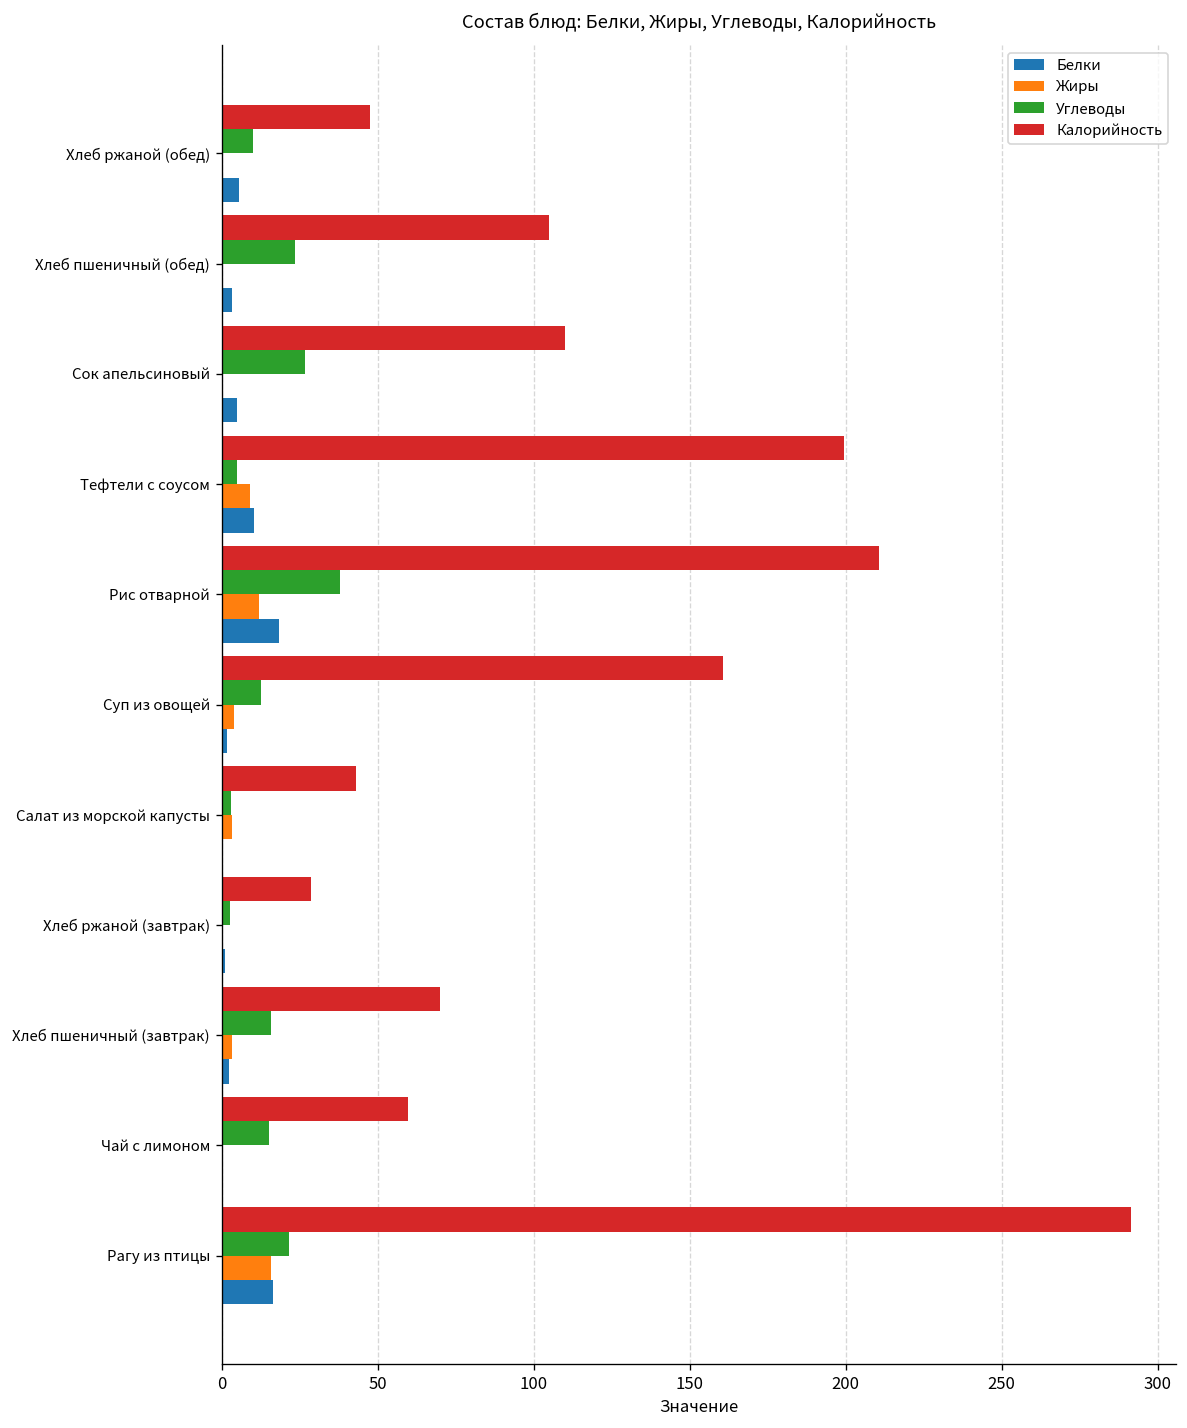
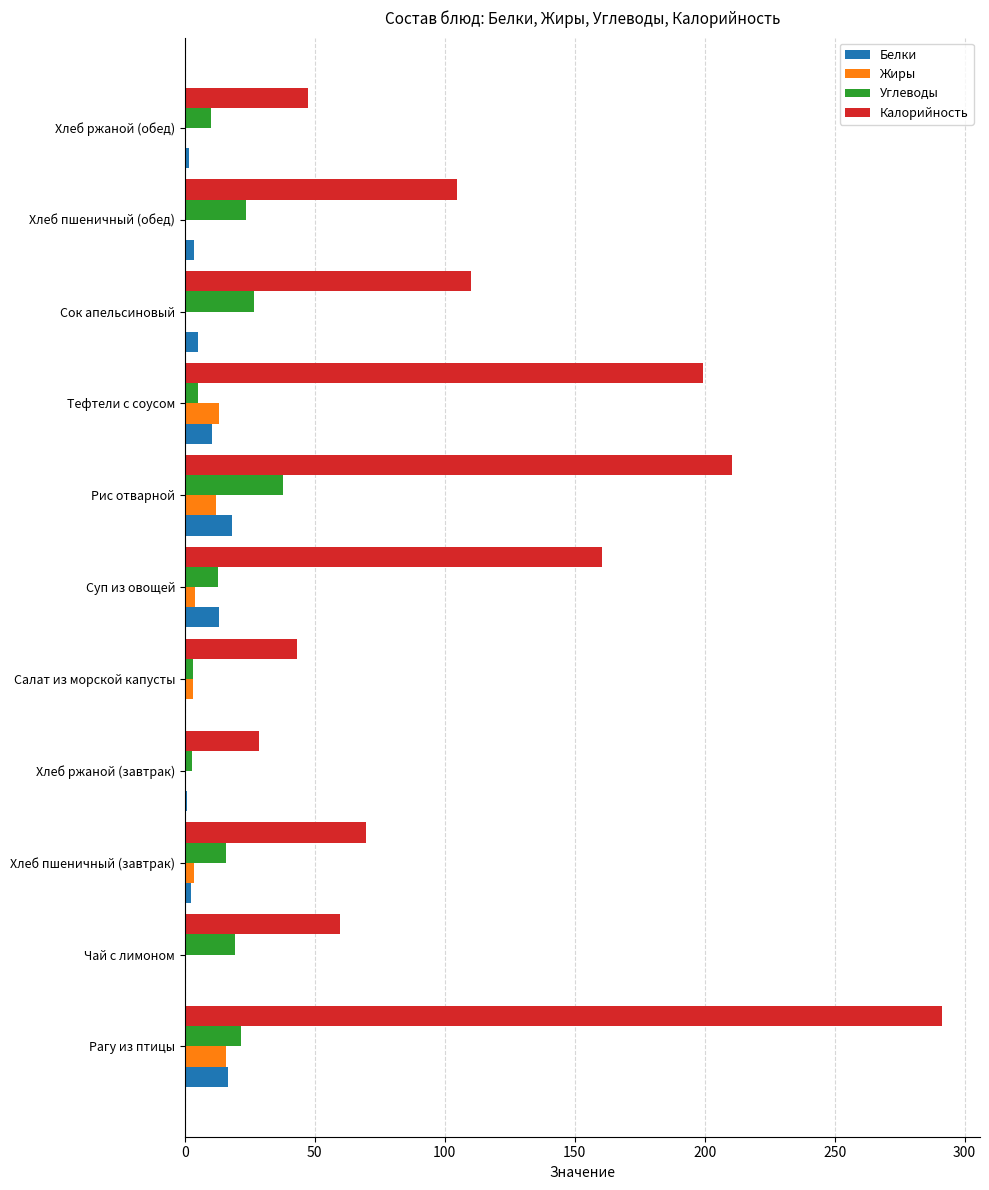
  {
    "Белки": {
-     "Хлеб ржаной (обед)": 5,
+     "Хлеб ржаной (обед)": 2,
      "Хлеб пшеничный (обед)": 3,
      "Сок апельсиновый": 5,
      "Тефтели с соусом": 10,
      "Рис отварной": 18,
-     "Суп из овощей": 2,
+     "Суп из овощей": 13,
      "Хлеб ржаной (завтрак)": 1,
      "Хлеб пшеничный (завтрак)": 2,
      "Рагу из птицы": 17
    },
    "Жиры": {
      "Сок апельсиновый": 0,
-     "Тефтели с соусом": 9,
+     "Тефтели с соусом": 13,
      "Рис отварной": 12,
      "Суп из овощей": 4,
      "Салат из морской капусты": 3,
      "Хлеб пшеничный (завтрак)": 3,
      "Чай с лимоном": 0,
      "Рагу из птицы": 16
    },
    "Углеводы": {
      "Хлеб ржаной (обед)": 10,
      "Хлеб пшеничный (обед)": 24,
      "Сок апельсиновый": 27,
      "Тефтели с соусом": 5,
      "Рис отварной": 38,
      "Суп из овощей": 13,
      "Салат из морской капусты": 3,
      "Хлеб ржаной (завтрак)": 3,
      "Хлеб пшеничный (завтрак)": 16,
-     "Чай с лимоном": 15,
+     "Чай с лимоном": 19,
      "Рагу из птицы": 22
    },
    "Калорийность": {
      "Хлеб ржаной (обед)": 48,
      "Хлеб пшеничный (обед)": 105,
      "Сок апельсиновый": 110,
      "Тефтели с соусом": 199,
      "Рис отварной": 211,
      "Суп из овощей": 161,
      "Салат из морской капусты": 43,
      "Хлеб ржаной (завтрак)": 29,
      "Хлеб пшеничный (завтрак)": 70,
      "Чай с лимоном": 60,
      "Рагу из птицы": 291
    }
  }
